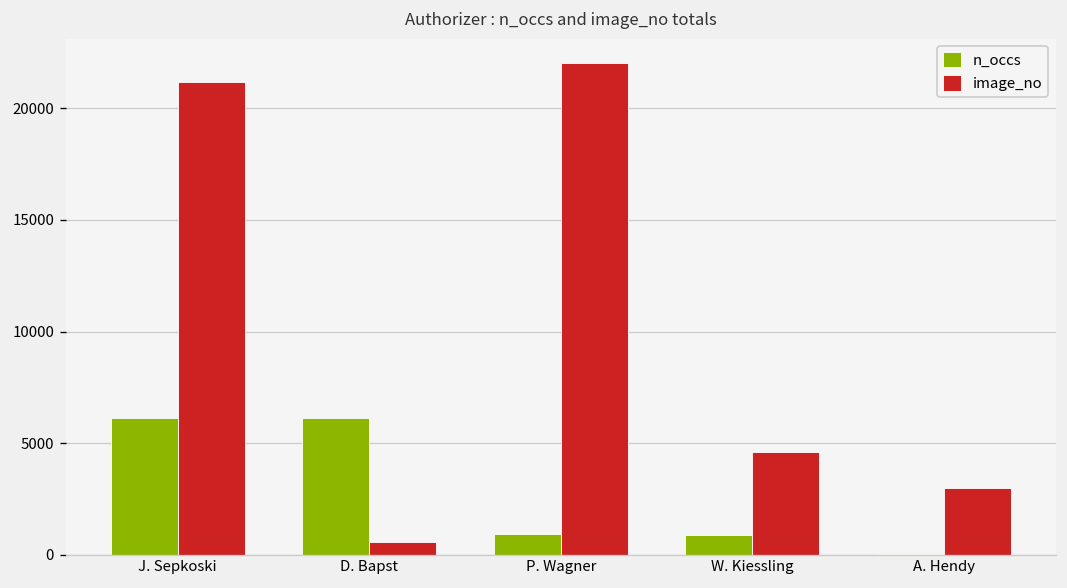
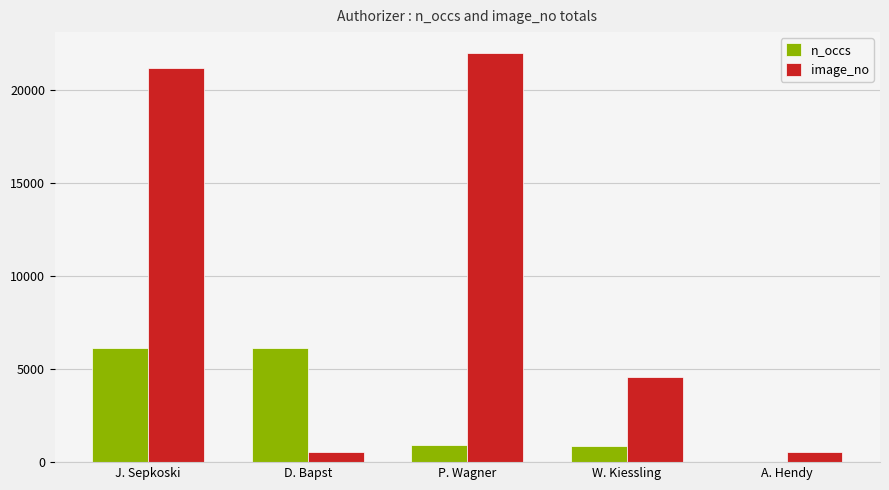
  {
    "n_occs": {
      "J. Sepkoski": 6100,
      "D. Bapst": 6100,
      "P. Wagner": 900,
      "W. Kiessling": 900
    },
    "image_no": {
      "J. Sepkoski": 21200,
      "D. Bapst": 500,
      "P. Wagner": 22000,
      "W. Kiessling": 4600,
-     "A. Hendy": 3000
+     "A. Hendy": 500
    }
  }
